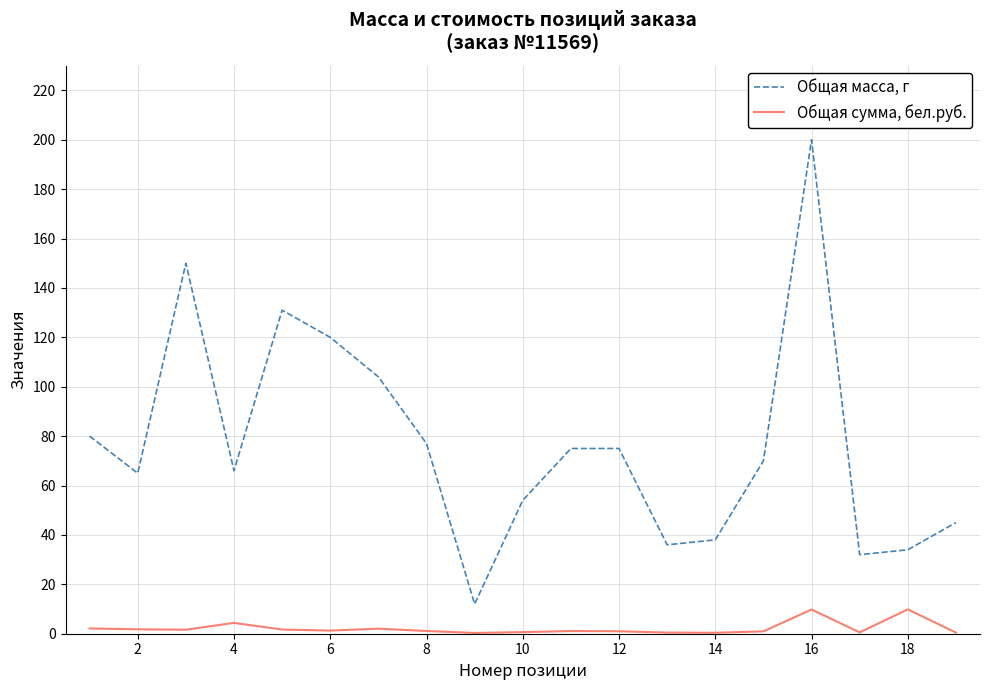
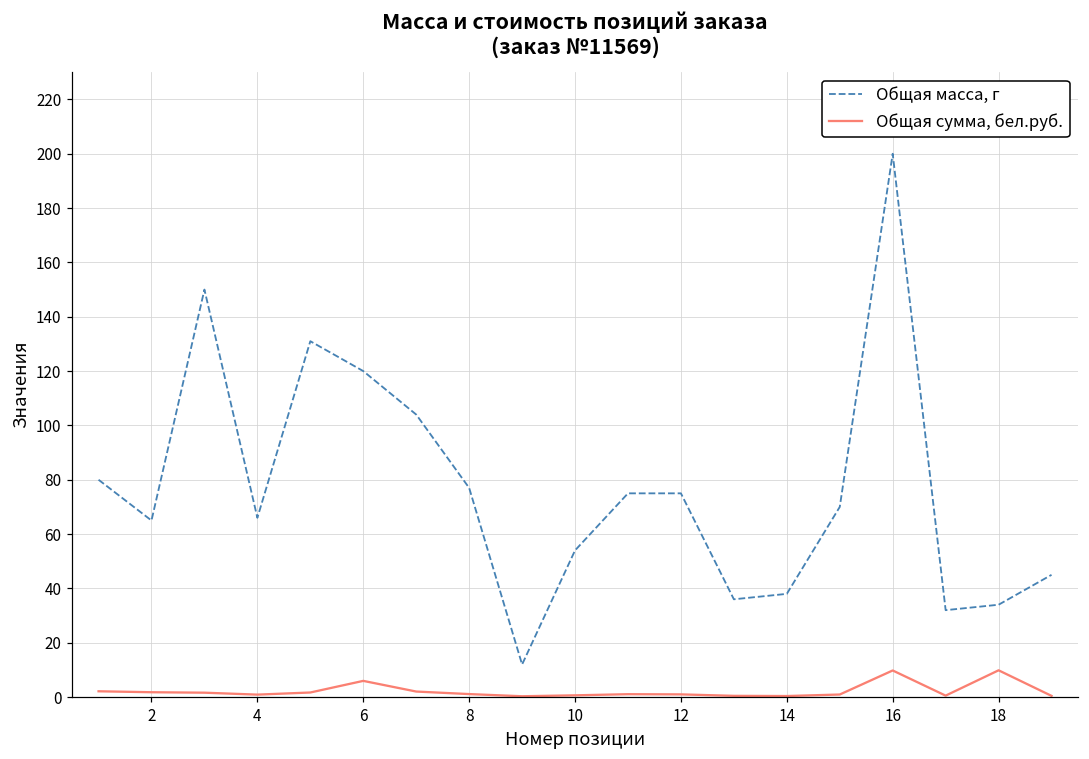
  {
    "Общая масса, г": {
      "2": 65,
      "4": 66,
      "6": 120,
      "8": 77,
      "10": 54,
      "12": 75,
      "14": 38,
      "16": 200,
      "18": 34
    },
    "Общая сумма, бел.руб.": {
      "2": 2,
-     "4": 4,
-     "6": 1,
+     "4": 1,
+     "6": 6,
      "8": 1,
      "10": 1,
      "12": 1,
      "14": 0,
      "16": 10,
      "18": 10
    }
  }
